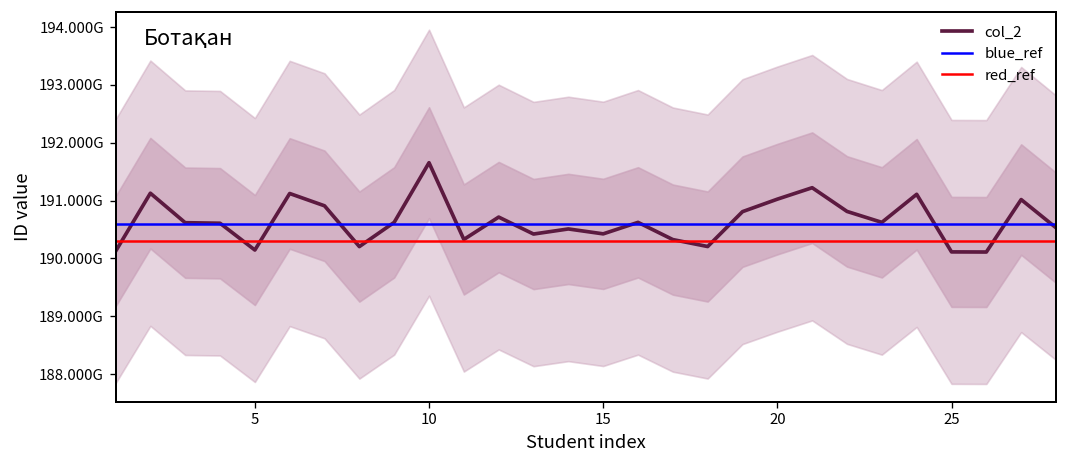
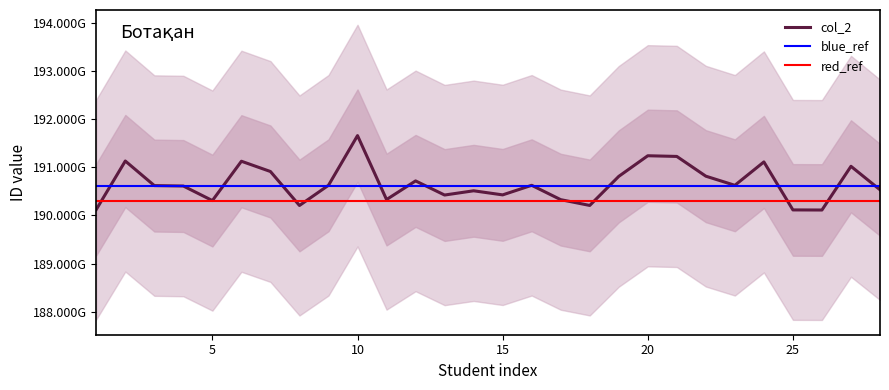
  {
    "col_2": {
-     "5": 190100000000,
+     "5": 190300000000,
      "10": 191700000000,
      "15": 190400000000,
-     "20": 191000000000,
+     "20": 191200000000,
      "25": 190100000000
    }
  }
